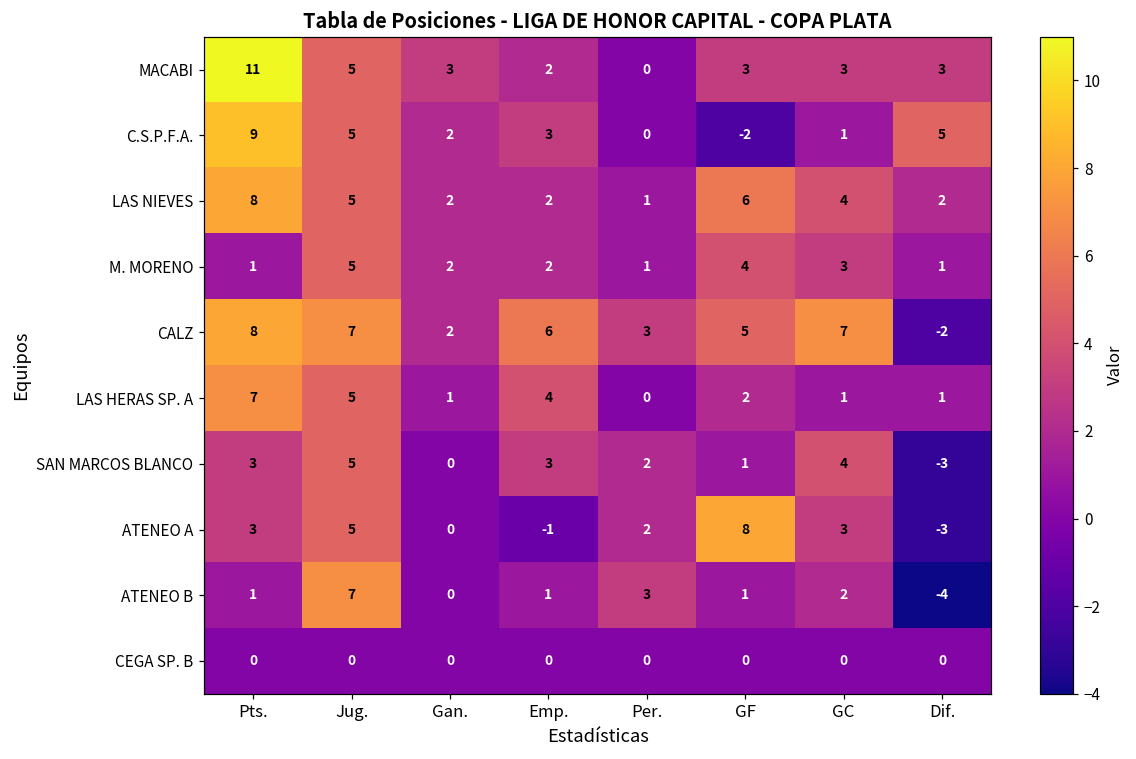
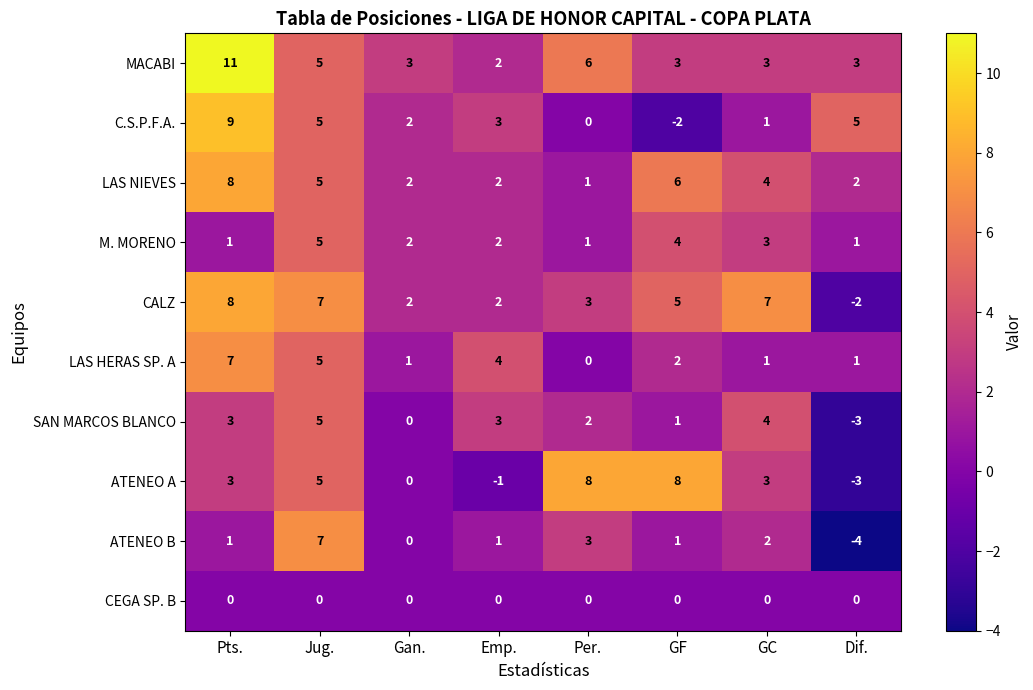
  {
    "MACABI": {
      "Pts.": 11,
      "Jug.": 5,
      "Gan.": 3,
      "Emp.": 2,
-     "Per.": 0,
+     "Per.": 6,
      "GF": 3,
      "GC": 3,
      "Dif.": 3
    },
    "C.S.P.F.A.": {
      "Pts.": 9,
      "Jug.": 5,
      "Gan.": 2,
      "Emp.": 3,
      "Per.": 0,
      "GF": -2,
      "GC": 1,
      "Dif.": 5
    },
    "LAS NIEVES": {
      "Pts.": 8,
      "Jug.": 5,
      "Gan.": 2,
      "Emp.": 2,
      "Per.": 1,
      "GF": 6,
      "GC": 4,
      "Dif.": 2
    },
    "M. MORENO": {
      "Pts.": 1,
      "Jug.": 5,
      "Gan.": 2,
      "Emp.": 2,
      "Per.": 1,
      "GF": 4,
      "GC": 3,
      "Dif.": 1
    },
    "CALZ": {
      "Pts.": 8,
      "Jug.": 7,
      "Gan.": 2,
-     "Emp.": 6,
+     "Emp.": 2,
      "Per.": 3,
      "GF": 5,
      "GC": 7,
      "Dif.": -2
    },
    "LAS HERAS SP. A": {
      "Pts.": 7,
      "Jug.": 5,
      "Gan.": 1,
      "Emp.": 4,
      "Per.": 0,
      "GF": 2,
      "GC": 1,
      "Dif.": 1
    },
    "SAN MARCOS BLANCO": {
      "Pts.": 3,
      "Jug.": 5,
      "Gan.": 0,
      "Emp.": 3,
      "Per.": 2,
      "GF": 1,
      "GC": 4,
      "Dif.": -3
    },
    "ATENEO A": {
      "Pts.": 3,
      "Jug.": 5,
      "Gan.": 0,
      "Emp.": -1,
-     "Per.": 2,
+     "Per.": 8,
      "GF": 8,
      "GC": 3,
      "Dif.": -3
    },
    "ATENEO B": {
      "Pts.": 1,
      "Jug.": 7,
      "Gan.": 0,
      "Emp.": 1,
      "Per.": 3,
      "GF": 1,
      "GC": 2,
      "Dif.": -4
    },
    "CEGA SP. B": {
      "Pts.": 0,
      "Jug.": 0,
      "Gan.": 0,
      "Emp.": 0,
      "Per.": 0,
      "GF": 0,
      "GC": 0,
      "Dif.": 0
    }
  }
